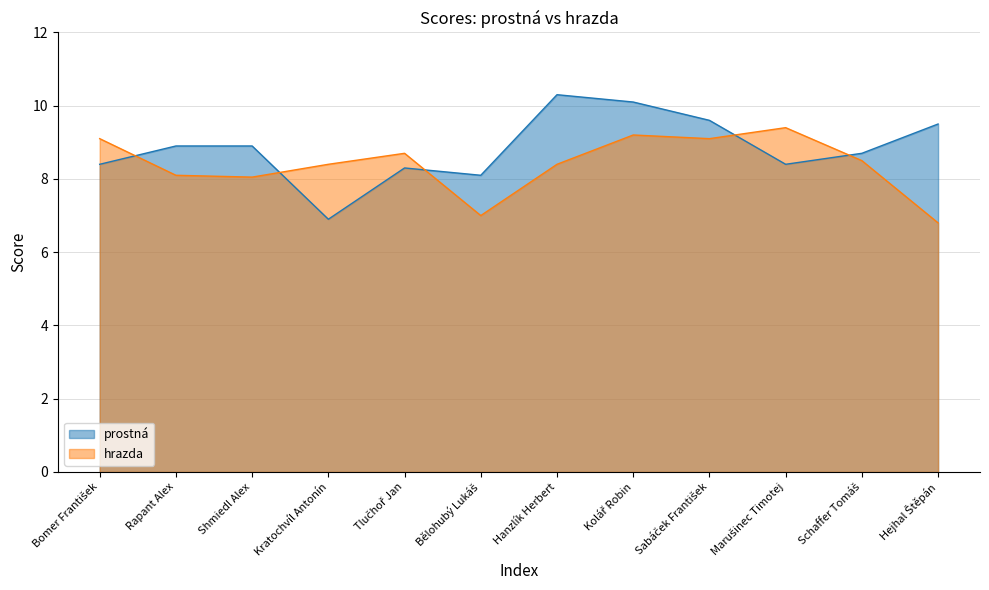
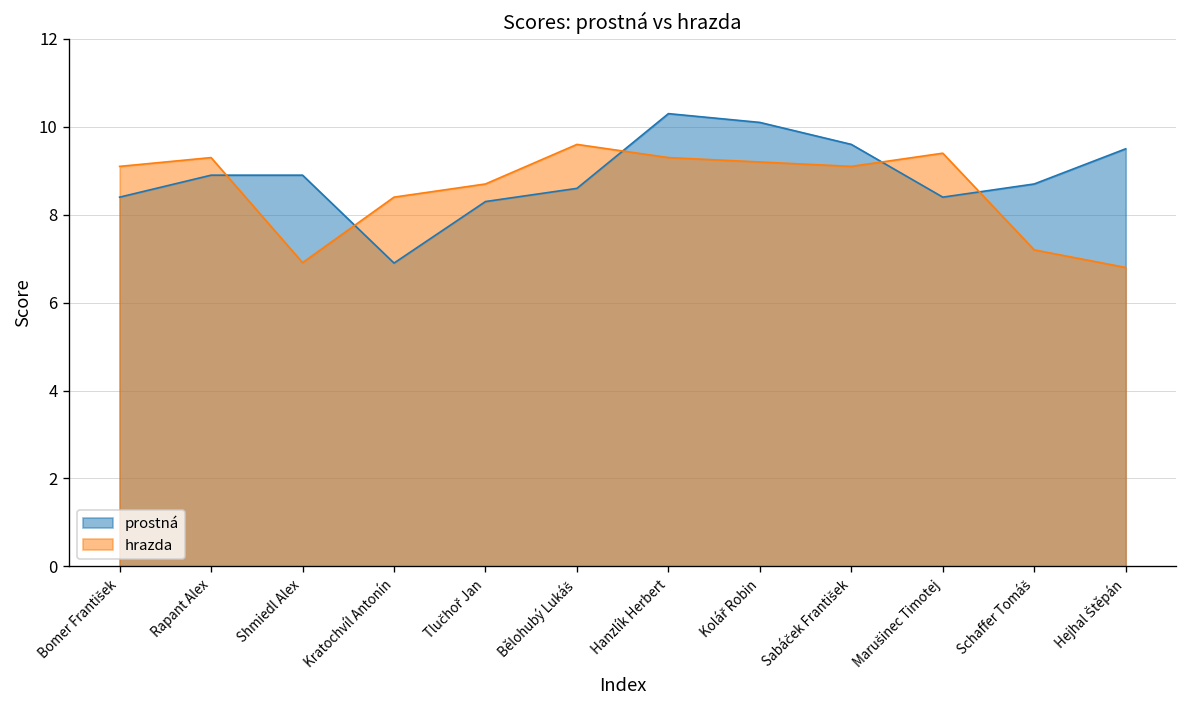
  {
    "prostná": {
      "Bomer František": 8.4,
      "Rapant Alex": 8.9,
      "Shmiedl Alex": 8.9,
      "Kratochvíl Antonín": 6.9,
      "Tlučhoř Jan": 8.3,
-     "Bělohubý Lukáš": 8.1,
+     "Bělohubý Lukáš": 8.6,
      "Hanzlík Herbert": 10.3,
      "Kolář Robin": 10.1,
      "Sabáček František": 9.6,
      "Marušinec Timotej": 8.4,
      "Schaffer Tomáš": 8.7,
      "Hejhal Štěpán": 9.5
    },
    "hrazda": {
      "Bomer František": 9.1,
-     "Rapant Alex": 8.1,
-     "Shmiedl Alex": 8.1,
+     "Rapant Alex": 9.3,
+     "Shmiedl Alex": 6.9,
      "Kratochvíl Antonín": 8.4,
      "Tlučhoř Jan": 8.7,
-     "Bělohubý Lukáš": 7.0,
-     "Hanzlík Herbert": 8.4,
+     "Bělohubý Lukáš": 9.6,
+     "Hanzlík Herbert": 9.3,
      "Kolář Robin": 9.2,
      "Sabáček František": 9.1,
      "Marušinec Timotej": 9.4,
-     "Schaffer Tomáš": 8.5,
+     "Schaffer Tomáš": 7.2,
      "Hejhal Štěpán": 6.8
    }
  }
